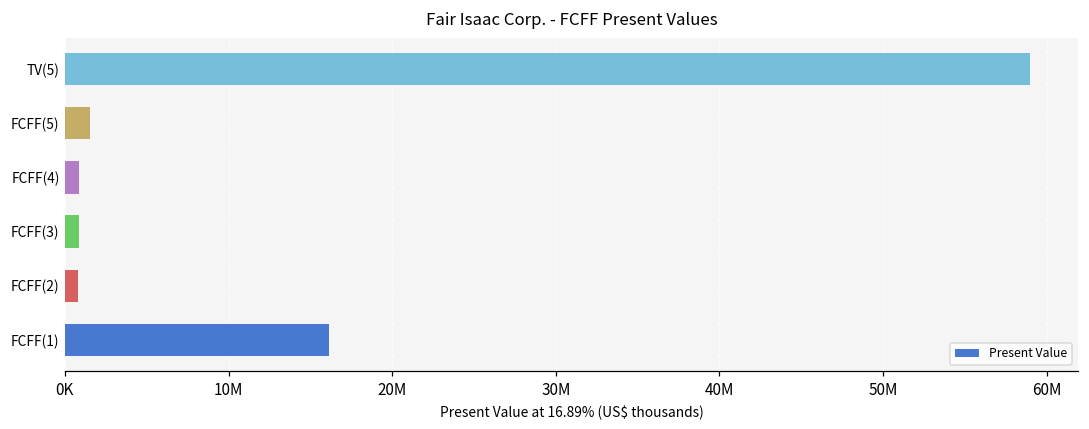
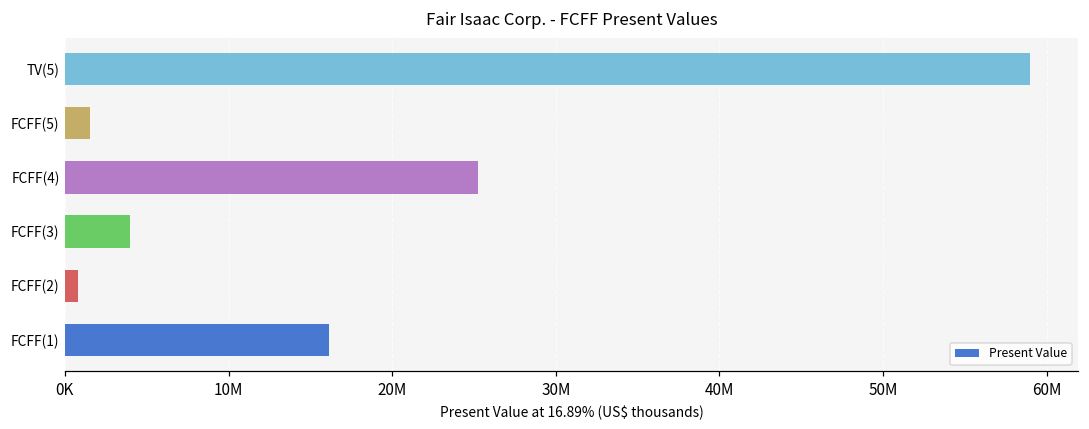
  {
    "TV(5)": 59000000,
    "FCFF(5)": 1500000,
-   "FCFF(4)": 900000,
-   "FCFF(3)": 900000,
+   "FCFF(4)": 25200000,
+   "FCFF(3)": 4000000,
    "FCFF(2)": 800000,
    "FCFF(1)": 16100000
  }
